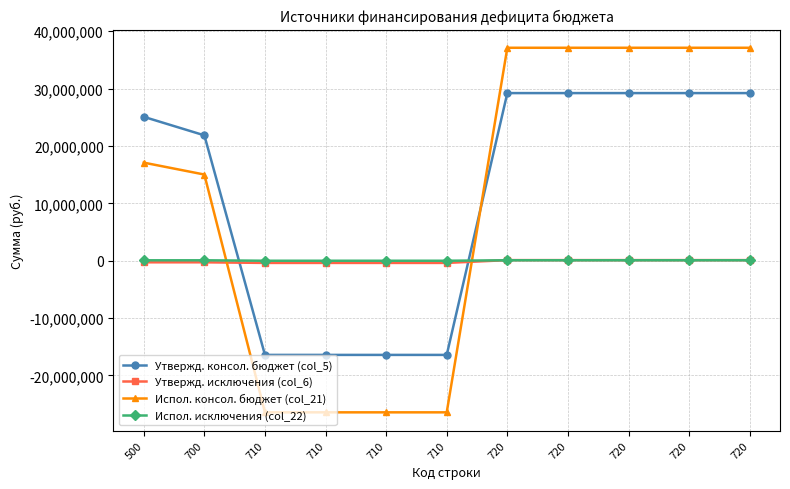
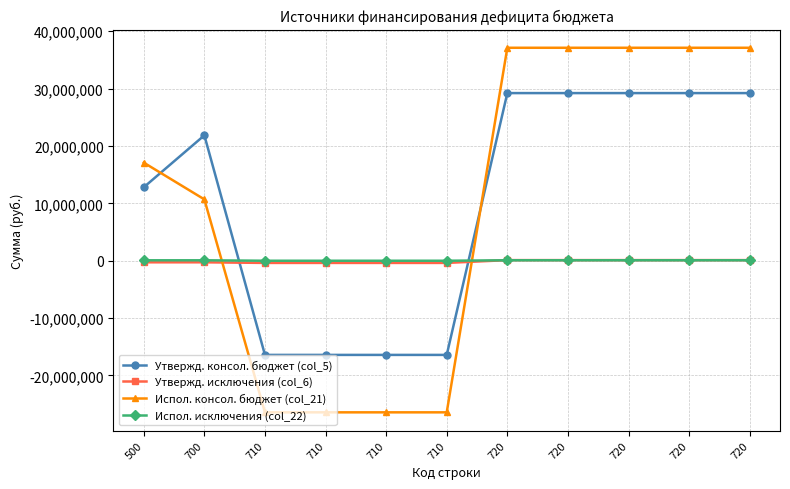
  {
    "Утвержд. консол. бюджет (col_5)": {
-     "500": "25,000,000",
+     "500": "13,000,000",
      "700": "22,000,000"
    },
    "Испол. консол. бюджет (col_21)": {
      "500": "17,000,000",
-     "700": "15,000,000"
+     "700": "11,000,000"
    }
  }
